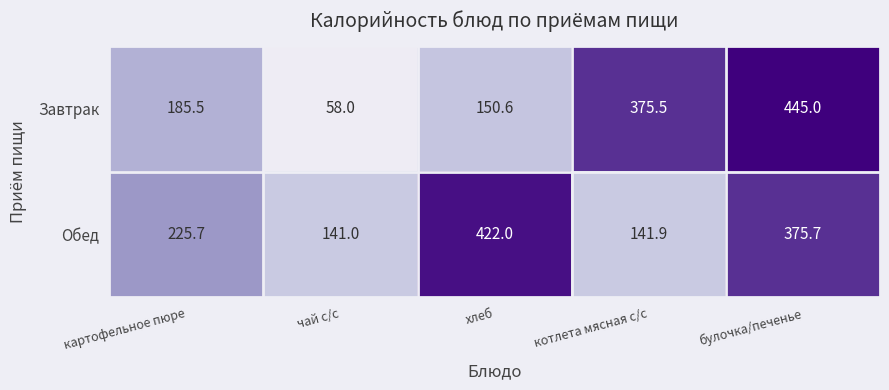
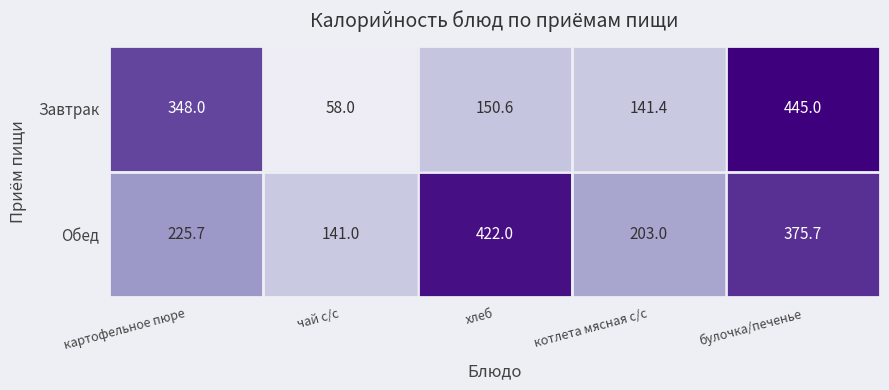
  {
    "Завтрак": {
-     "картофельное пюре": 185.5,
+     "картофельное пюре": 348.0,
      "чай с/с": 58.0,
      "хлеб": 150.6,
-     "котлета мясная с/с": 375.5,
+     "котлета мясная с/с": 141.4,
      "булочка/печенье": 445.0
    },
    "Обед": {
      "картофельное пюре": 225.7,
      "чай с/с": 141.0,
      "хлеб": 422.0,
-     "котлета мясная с/с": 141.9,
+     "котлета мясная с/с": 203.0,
      "булочка/печенье": 375.7
    }
  }
